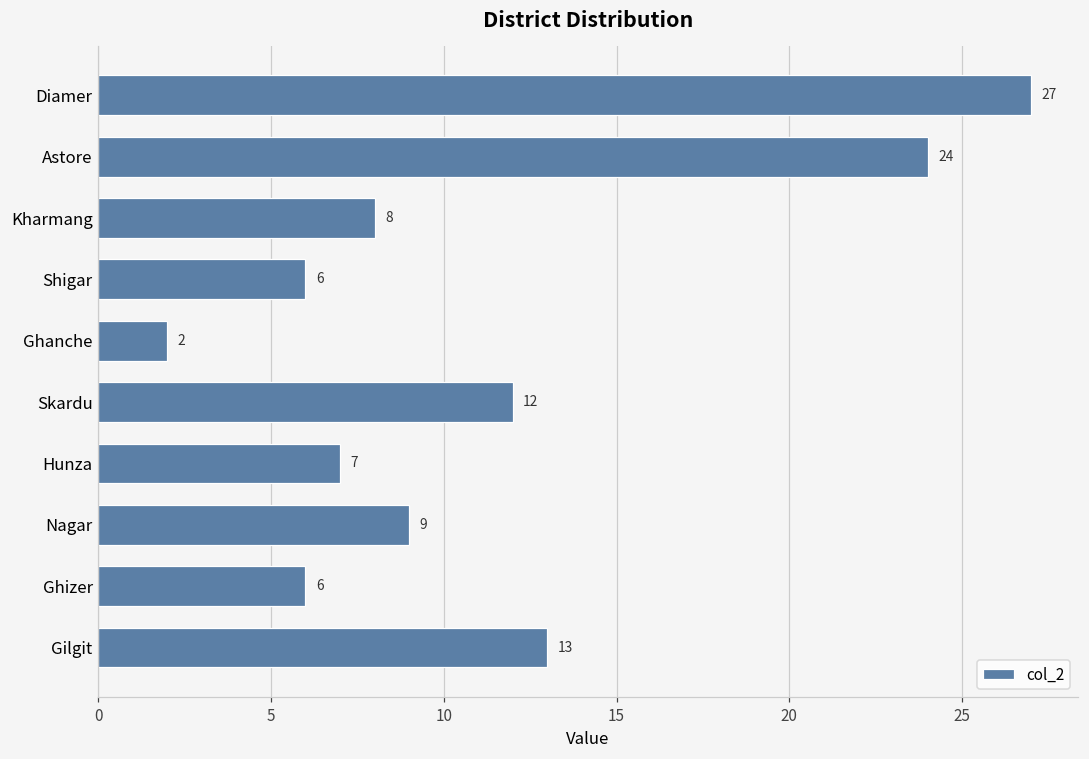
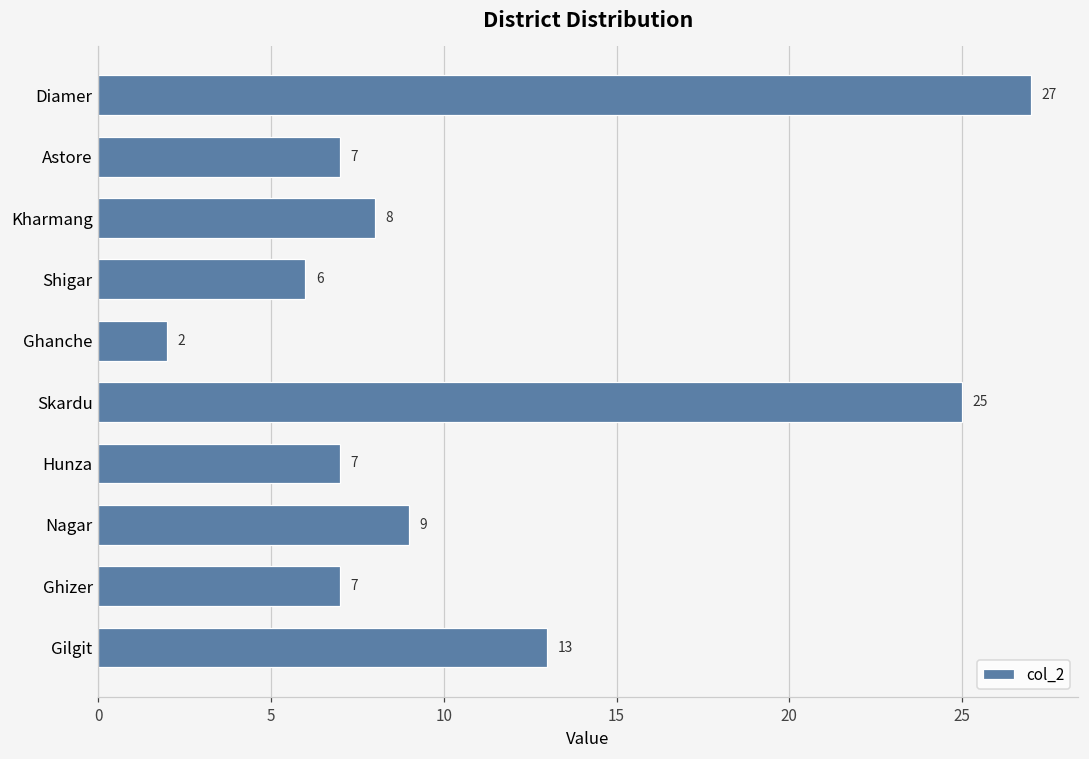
  {
    "Diamer": 27,
-   "Astore": 24,
+   "Astore": 7,
    "Kharmang": 8,
    "Shigar": 6,
    "Ghanche": 2,
-   "Skardu": 12,
+   "Skardu": 25,
    "Hunza": 7,
    "Nagar": 9,
-   "Ghizer": 6,
+   "Ghizer": 7,
    "Gilgit": 13
  }
